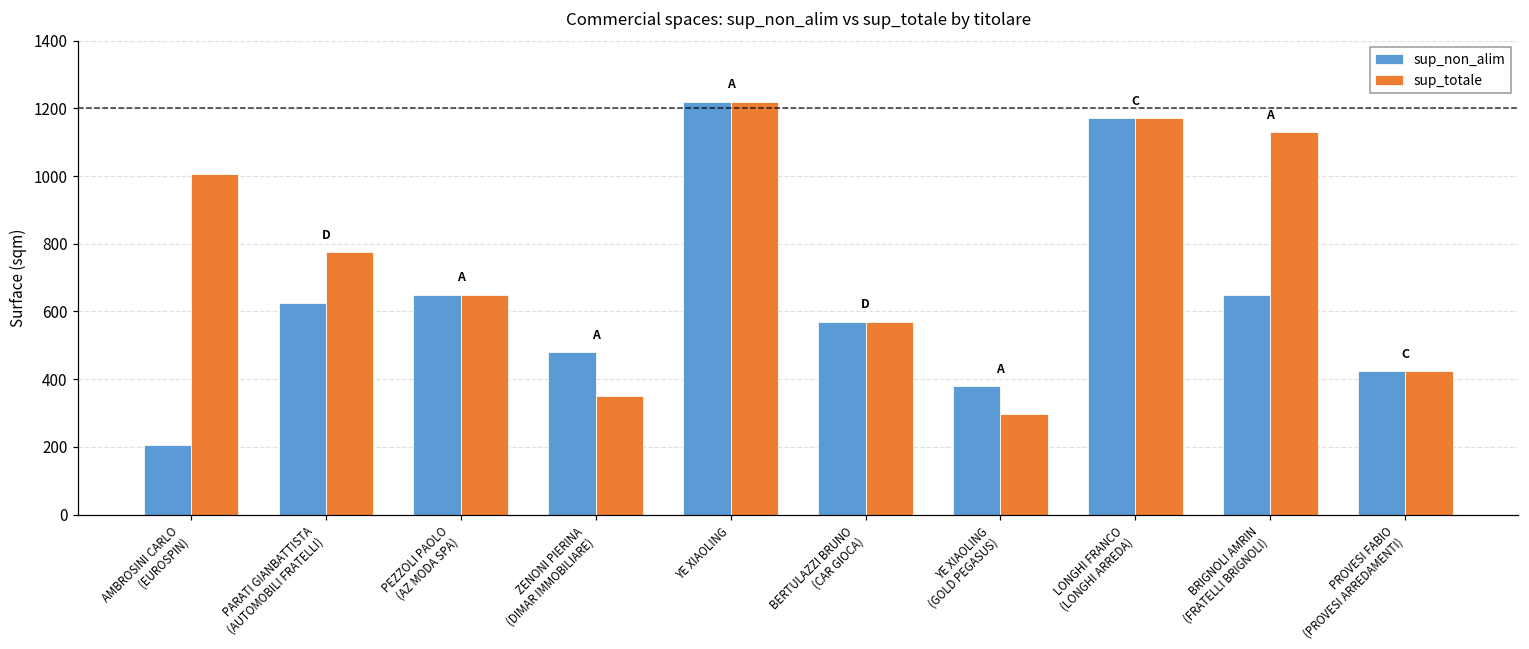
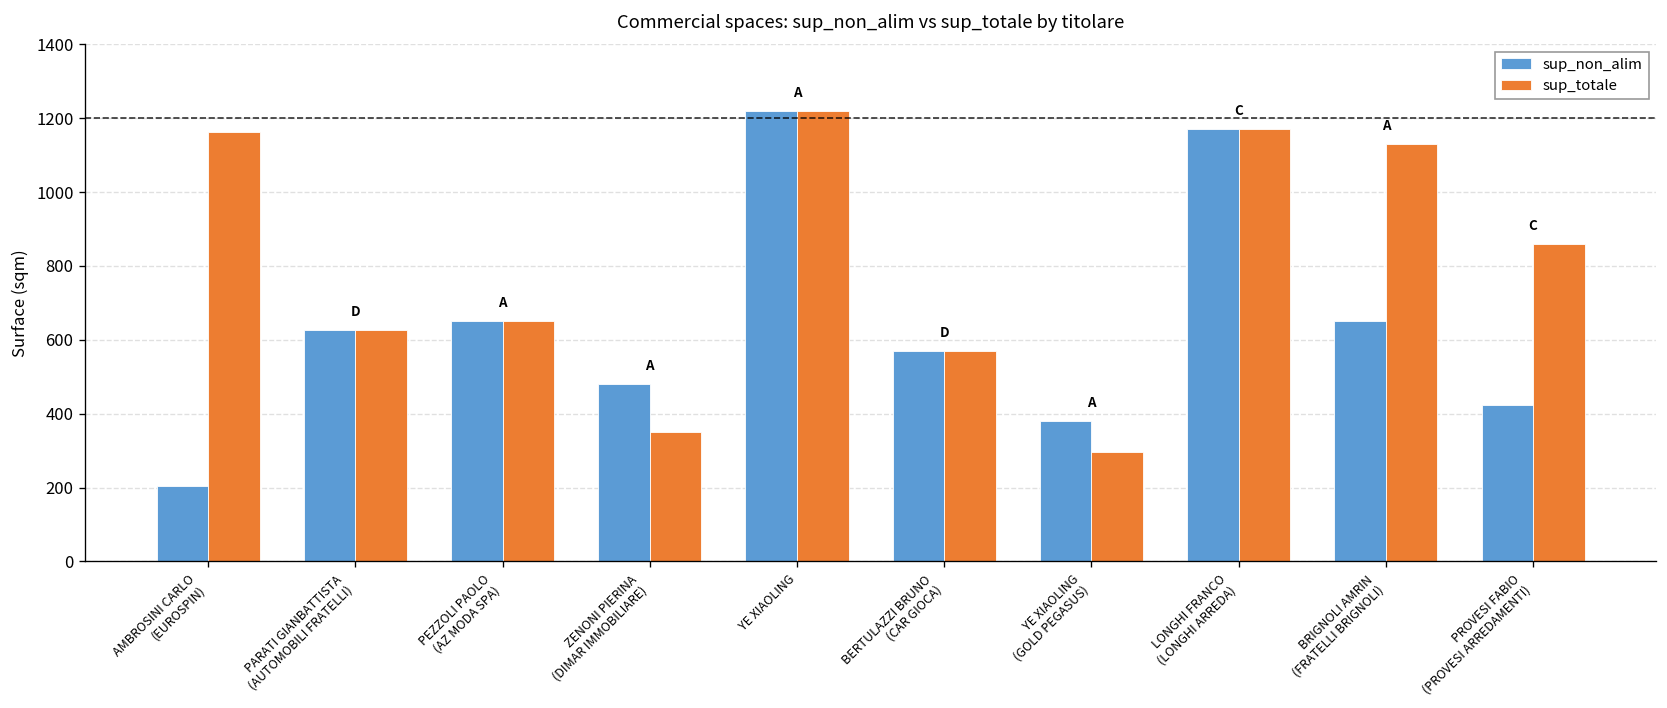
  {
    "sup_non_alim": {
      "AMBROSINI CARLO (EUROSPIN)": 210,
      "PARATI GIANBATTISTA (AUTOMOBILI FRATELLI)": 630,
      "PEZZOLI PAOLO (AZ MODA SPA)": 650,
      "ZENONI PIERINA (DIMAR IMMOBILIARE)": 480,
      "YE XIAOLING": 1220,
      "BERTULAZZI BRUNO (CAR GIOCA)": 570,
      "YE XIAOLING (GOLD PEGASUS)": 380,
      "LONGHI FRANCO (LONGHI ARREDA)": 1170,
      "BRIGNOLI AMRIN (FRATELLI BRIGNOLI)": 650,
      "PROVESI FABIO (PROVESI ARREDAMENTI)": 420
    },
    "sup_totale": {
-     "AMBROSINI CARLO (EUROSPIN)": 1010,
-     "PARATI GIANBATTISTA (AUTOMOBILI FRATELLI)": 780,
+     "AMBROSINI CARLO (EUROSPIN)": 1160,
+     "PARATI GIANBATTISTA (AUTOMOBILI FRATELLI)": 630,
      "PEZZOLI PAOLO (AZ MODA SPA)": 650,
      "ZENONI PIERINA (DIMAR IMMOBILIARE)": 350,
      "YE XIAOLING": 1220,
      "BERTULAZZI BRUNO (CAR GIOCA)": 570,
      "YE XIAOLING (GOLD PEGASUS)": 300,
      "LONGHI FRANCO (LONGHI ARREDA)": 1170,
      "BRIGNOLI AMRIN (FRATELLI BRIGNOLI)": 1130,
-     "PROVESI FABIO (PROVESI ARREDAMENTI)": 420
+     "PROVESI FABIO (PROVESI ARREDAMENTI)": 860
    }
  }
